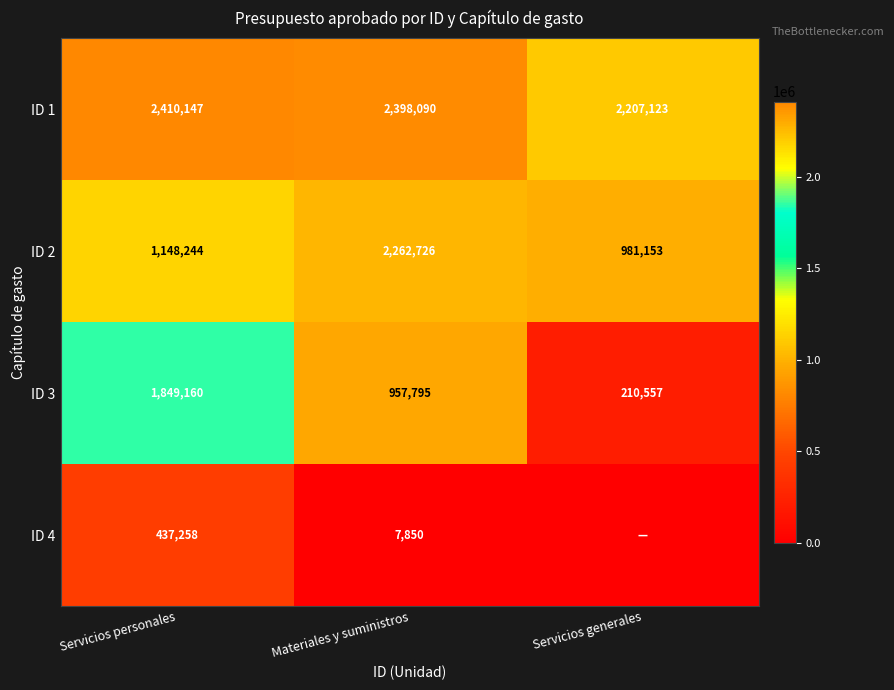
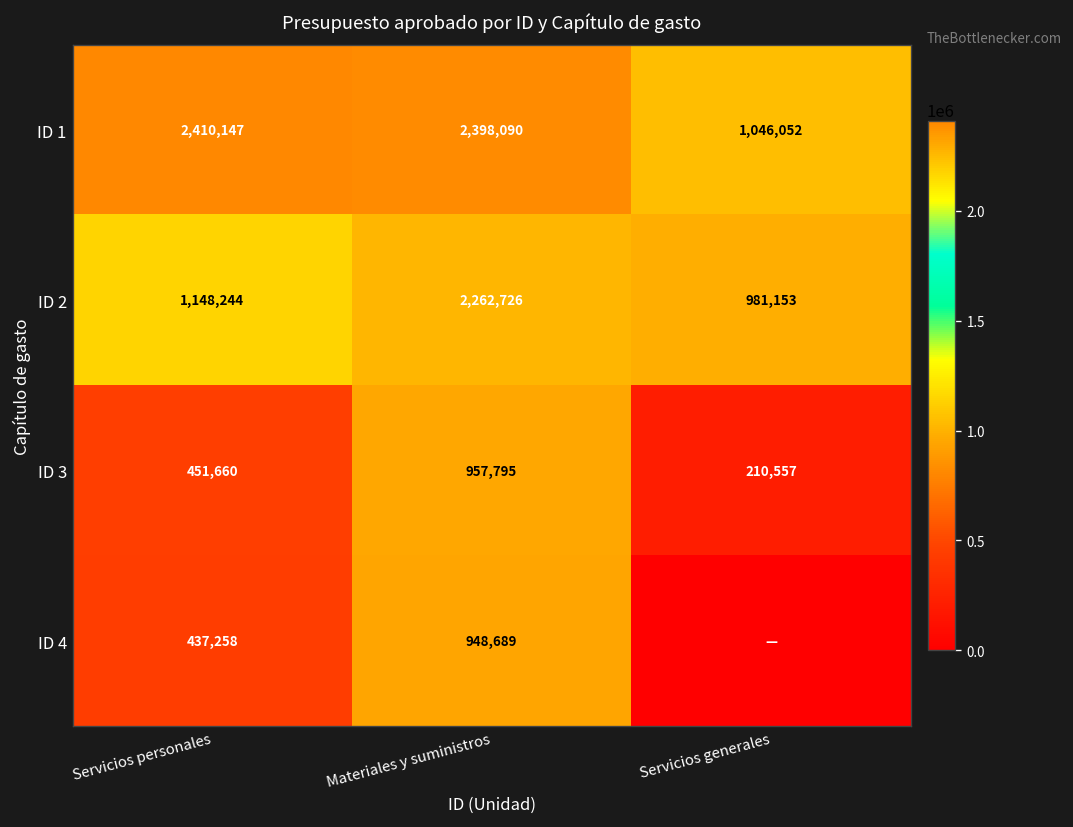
  {
    "ID 1": {
      "Servicios personales": "2,410,147",
      "Materiales y suministros": "2,398,090",
-     "Servicios generales": "2,207,123"
+     "Servicios generales": "1,046,052"
    },
    "ID 2": {
      "Servicios personales": "1,148,244",
      "Materiales y suministros": "2,262,726",
      "Servicios generales": "981,153"
    },
    "ID 3": {
-     "Servicios personales": "1,849,160",
+     "Servicios personales": "451,660",
      "Materiales y suministros": "957,795",
      "Servicios generales": "210,557"
    },
    "ID 4": {
      "Servicios personales": "437,258",
-     "Materiales y suministros": "7,850"
+     "Materiales y suministros": "948,689"
    }
  }
